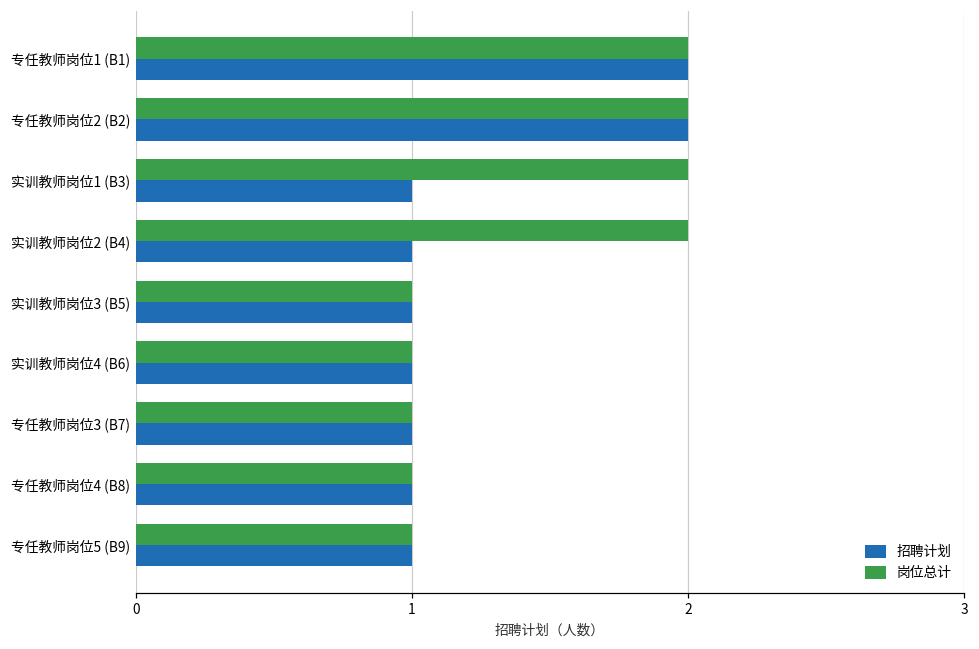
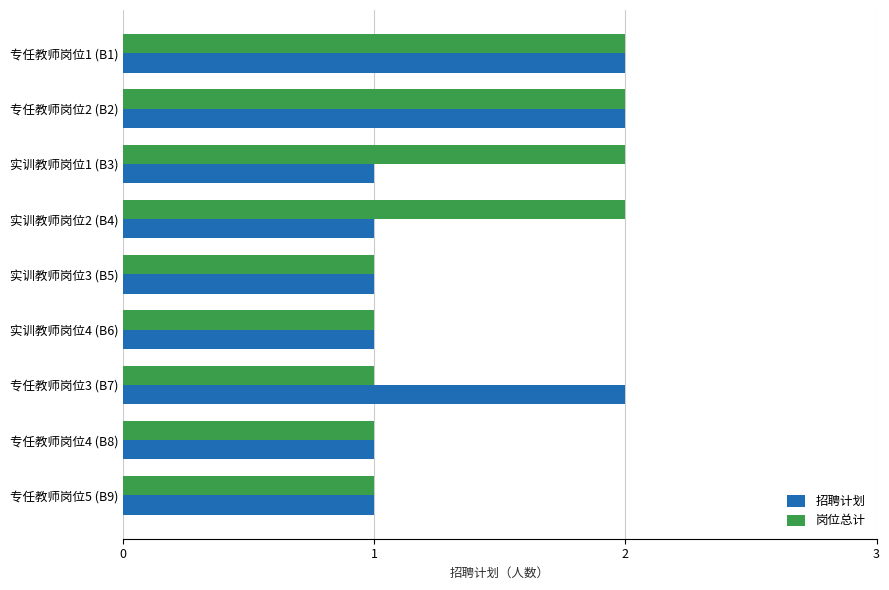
  {
    "招聘计划": {
      "专任教师岗位1 (B1)": 2,
      "专任教师岗位2 (B2)": 2,
      "实训教师岗位1 (B3)": 1,
      "实训教师岗位2 (B4)": 1,
      "实训教师岗位3 (B5)": 1,
      "实训教师岗位4 (B6)": 1,
-     "专任教师岗位3 (B7)": 1,
+     "专任教师岗位3 (B7)": 2,
      "专任教师岗位4 (B8)": 1,
      "专任教师岗位5 (B9)": 1
    },
    "岗位总计": {
      "专任教师岗位1 (B1)": 2,
      "专任教师岗位2 (B2)": 2,
      "实训教师岗位1 (B3)": 2,
      "实训教师岗位2 (B4)": 2,
      "实训教师岗位3 (B5)": 1,
      "实训教师岗位4 (B6)": 1,
      "专任教师岗位3 (B7)": 1,
      "专任教师岗位4 (B8)": 1,
      "专任教师岗位5 (B9)": 1
    }
  }
